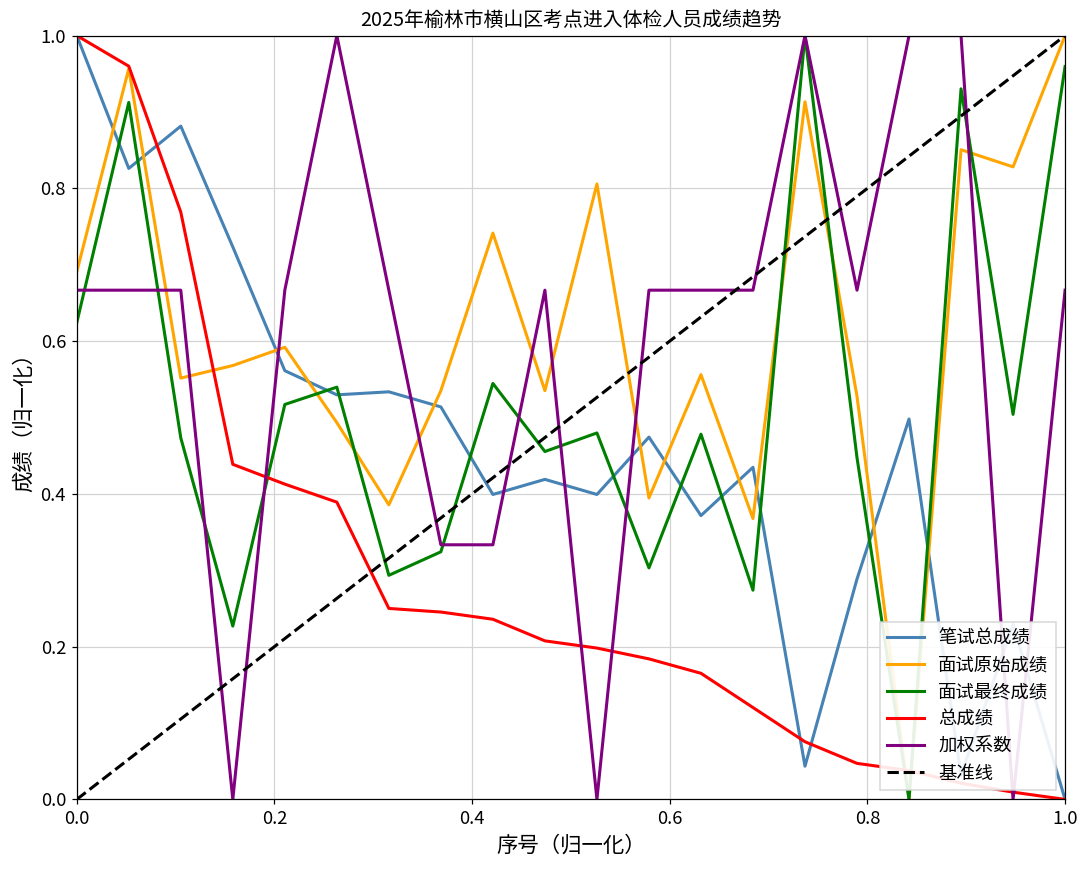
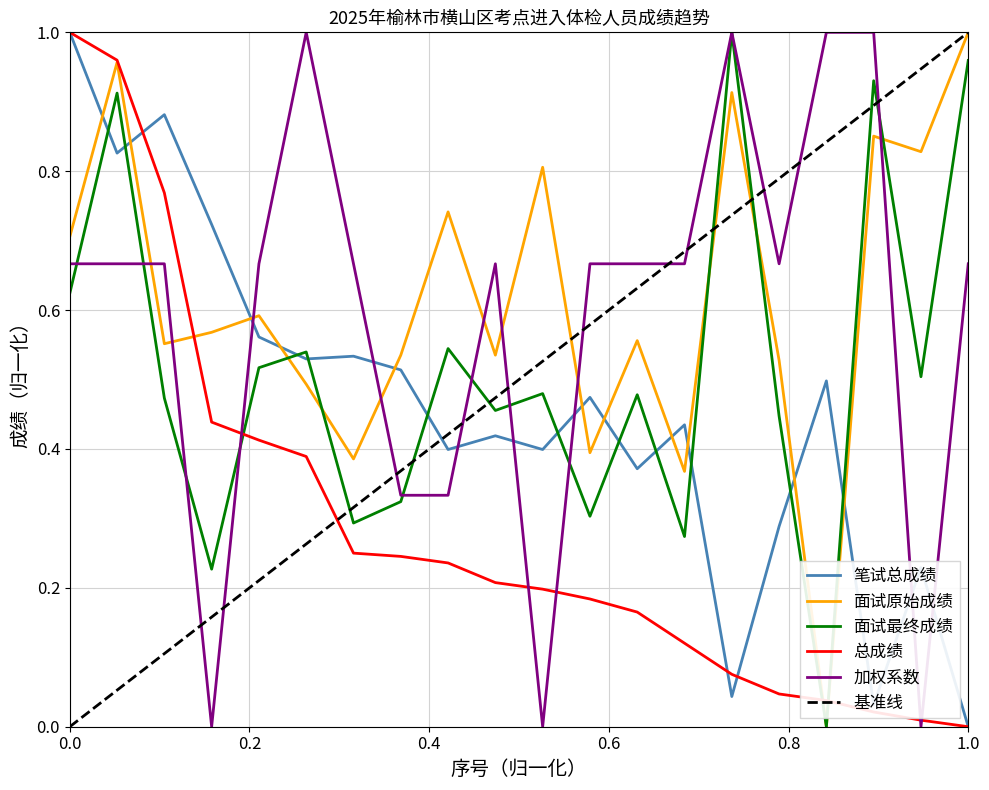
  {
    "面试原始成绩": {
-     "0.0": 0.69
+     "0.0": 0.71
    },
    "面试最终成绩": {
      "0.0": 0.62,
      "1.0": 0.96
    },
    "加权系数": {
      "0.0": 0.67,
      "1.0": 0.67
    },
    "基准线": {
      "0.0": 0.00
    }
  }
